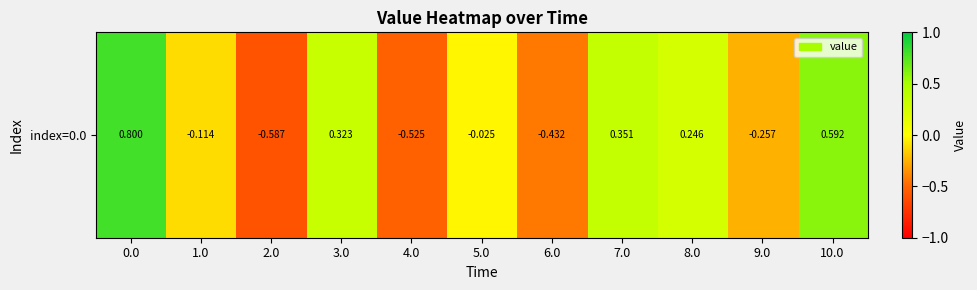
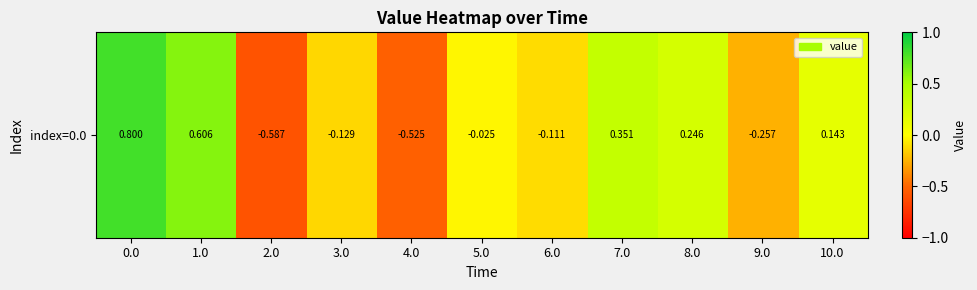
  {
    "index=0.0": {
      "0.0": 0.800,
-     "1.0": -0.114,
+     "1.0": 0.606,
      "2.0": -0.587,
-     "3.0": 0.323,
+     "3.0": -0.129,
      "4.0": -0.525,
      "5.0": -0.025,
-     "6.0": -0.432,
+     "6.0": -0.111,
      "7.0": 0.351,
      "8.0": 0.246,
      "9.0": -0.257,
-     "10.0": 0.592
+     "10.0": 0.143
    }
  }
